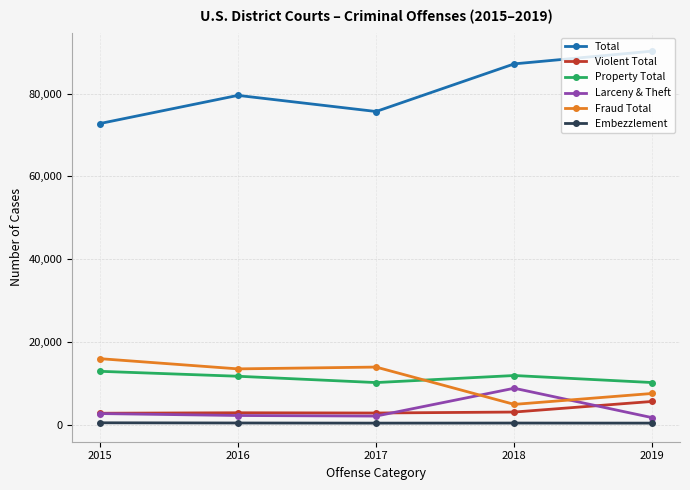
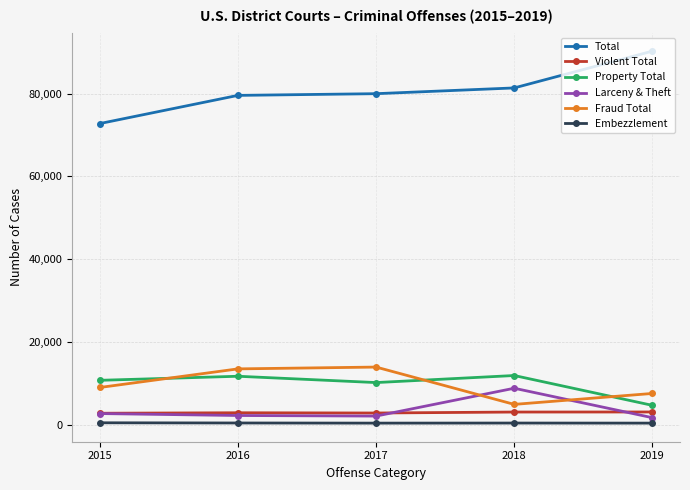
  {
    "Total": {
      "2015": "73,000",
      "2016": "80,000",
-     "2017": "76,000",
-     "2018": "87,000"
+     "2017": "80,000",
+     "2018": "81,000"
    },
    "Violent Total": {
      "2016": "3,000",
      "2017": "3,000",
      "2018": "3,000",
-     "2019": "6,000"
+     "2019": "3,000"
    },
    "Property Total": {
-     "2015": "13,000",
+     "2015": "11,000",
      "2016": "12,000",
      "2017": "10,000",
      "2018": "12,000",
-     "2019": "10,000"
+     "2019": "5,000"
    },
    "Larceny & Theft": {
      "2016": "2,000",
      "2017": "2,000",
      "2018": "9,000",
      "2019": "2,000"
    },
    "Fraud Total": {
-     "2015": "16,000",
+     "2015": "9,000",
      "2016": "13,000",
      "2017": "14,000",
      "2018": "5,000",
      "2019": "8,000"
    },
    "Embezzlement": {
      "2015": "0",
      "2016": "0",
      "2017": "0",
      "2018": "0",
      "2019": "0"
    }
  }
